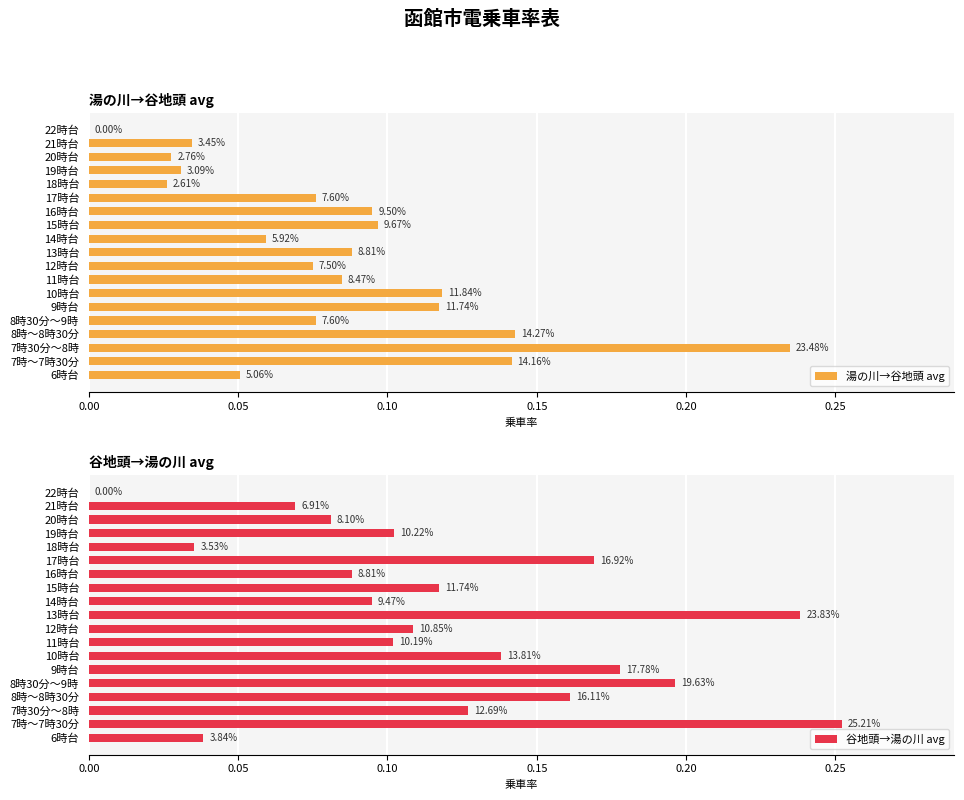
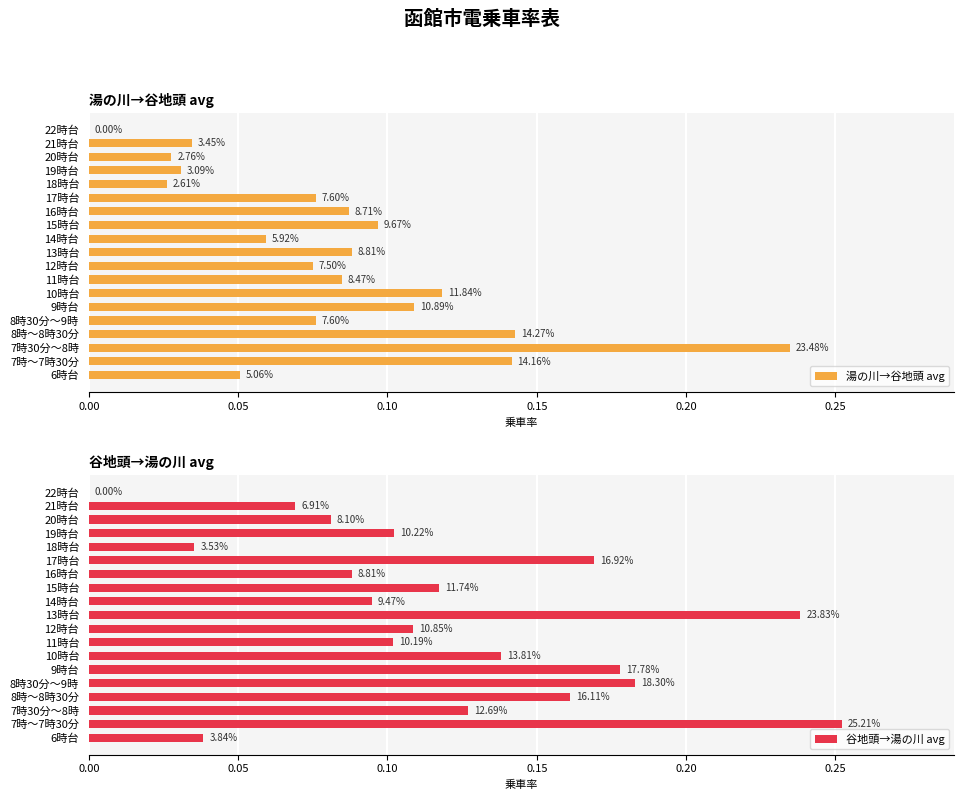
  {
    "湯の川→谷地頭 avg": {
      "22時台": "0.00%",
      "21時台": "3.45%",
      "20時台": "2.76%",
      "19時台": "3.09%",
      "18時台": "2.61%",
      "17時台": "7.60%",
-     "16時台": "9.50%",
+     "16時台": "8.71%",
      "15時台": "9.67%",
      "14時台": "5.92%",
      "13時台": "8.81%",
      "12時台": "7.50%",
      "11時台": "8.47%",
      "10時台": "11.84%",
-     "9時台": "11.74%",
+     "9時台": "10.89%",
      "8時30分～9時": "7.60%",
      "8時～8時30分": "14.27%",
      "7時30分～8時": "23.48%",
      "7時～7時30分": "14.16%",
      "6時台": "5.06%"
    },
    "谷地頭→湯の川 avg": {
      "22時台": "0.00%",
      "21時台": "6.91%",
      "20時台": "8.10%",
      "19時台": "10.22%",
      "18時台": "3.53%",
      "17時台": "16.92%",
      "16時台": "8.81%",
      "15時台": "11.74%",
      "14時台": "9.47%",
      "13時台": "23.83%",
      "12時台": "10.85%",
      "11時台": "10.19%",
      "10時台": "13.81%",
      "9時台": "17.78%",
-     "8時30分～9時": "19.63%",
+     "8時30分～9時": "18.30%",
      "8時～8時30分": "16.11%",
      "7時30分～8時": "12.69%",
      "6時台": "3.84%"
    }
  }
